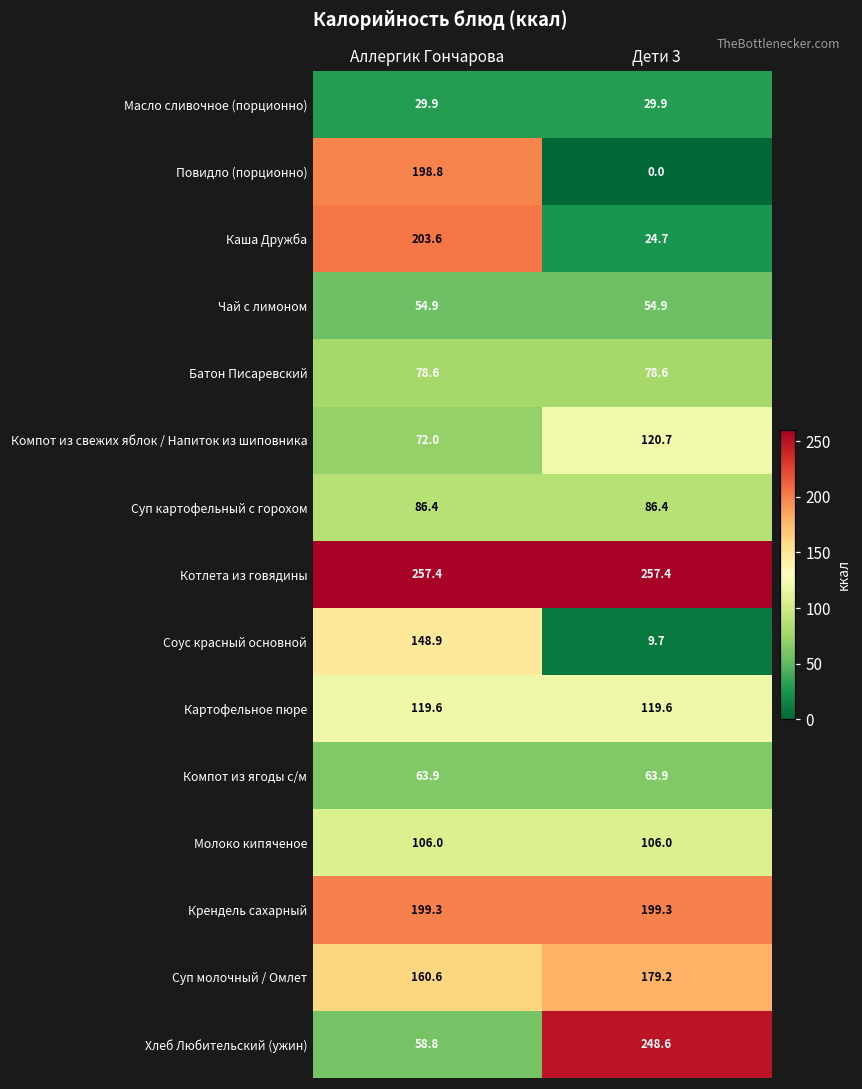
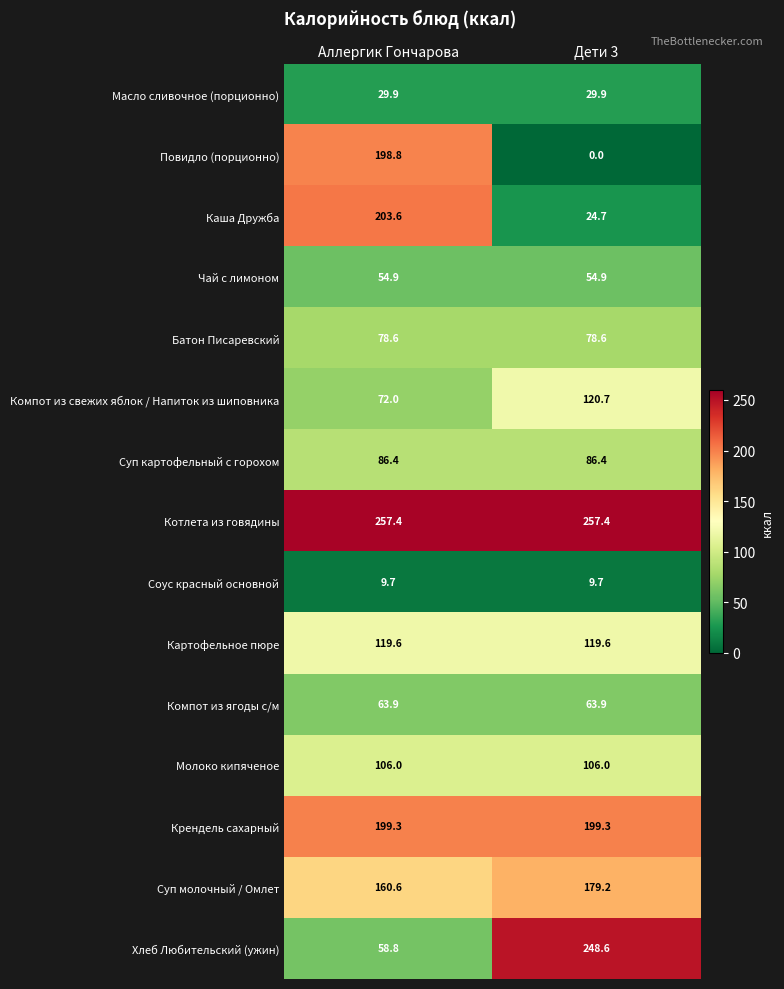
  {
    "Масло сливочное (порционно)": {
      "Аллергик Гончарова": 29.9,
      "Дети 3": 29.9
    },
    "Повидло (порционно)": {
      "Аллергик Гончарова": 198.8,
      "Дети 3": 0.0
    },
    "Каша Дружба": {
      "Аллергик Гончарова": 203.6,
      "Дети 3": 24.7
    },
    "Чай с лимоном": {
      "Аллергик Гончарова": 54.9,
      "Дети 3": 54.9
    },
    "Батон Писаревский": {
      "Аллергик Гончарова": 78.6,
      "Дети 3": 78.6
    },
    "Компот из свежих яблок / Напиток из шиповника": {
      "Аллергик Гончарова": 72.0,
      "Дети 3": 120.7
    },
    "Суп картофельный с горохом": {
      "Аллергик Гончарова": 86.4,
      "Дети 3": 86.4
    },
    "Котлета из говядины": {
      "Аллергик Гончарова": 257.4,
      "Дети 3": 257.4
    },
    "Соус красный основной": {
-     "Аллергик Гончарова": 148.9,
+     "Аллергик Гончарова": 9.7,
      "Дети 3": 9.7
    },
    "Картофельное пюре": {
      "Аллергик Гончарова": 119.6,
      "Дети 3": 119.6
    },
    "Компот из ягоды с/м": {
      "Аллергик Гончарова": 63.9,
      "Дети 3": 63.9
    },
    "Молоко кипяченое": {
      "Аллергик Гончарова": 106.0,
      "Дети 3": 106.0
    },
    "Крендель сахарный": {
      "Аллергик Гончарова": 199.3,
      "Дети 3": 199.3
    },
    "Суп молочный / Омлет": {
      "Аллергик Гончарова": 160.6,
      "Дети 3": 179.2
    },
    "Хлеб Любительский (ужин)": {
      "Аллергик Гончарова": 58.8,
      "Дети 3": 248.6
    }
  }
